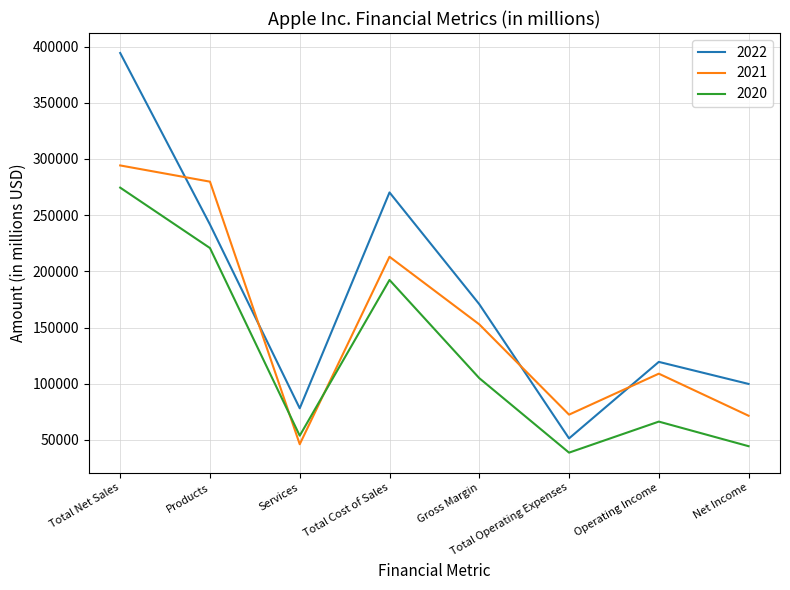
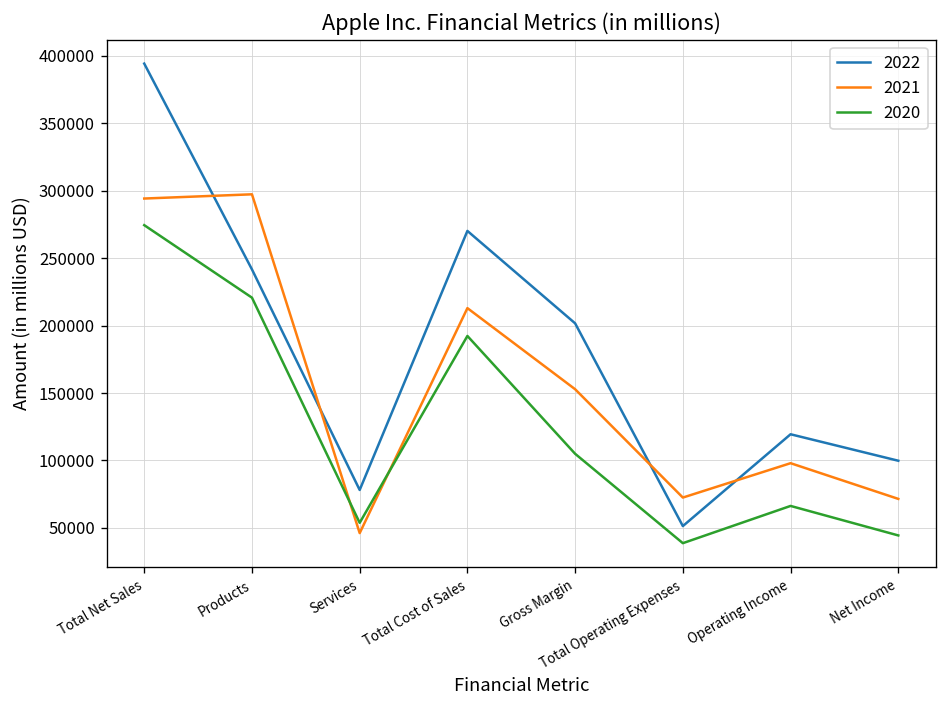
  {
    "2022": {
      "Total Net Sales": 394000,
      "Products": 242000,
      "Services": 78000,
      "Total Cost of Sales": 270000,
-     "Gross Margin": 171000,
+     "Gross Margin": 202000,
      "Total Operating Expenses": 51000,
      "Operating Income": 119000,
      "Net Income": 100000
    },
    "2021": {
      "Total Net Sales": 294000,
-     "Products": 280000,
+     "Products": 297000,
      "Services": 46000,
      "Total Cost of Sales": 213000,
      "Gross Margin": 153000,
      "Total Operating Expenses": 72000,
-     "Operating Income": 109000,
+     "Operating Income": 98000,
      "Net Income": 72000
    },
    "2020": {
      "Total Net Sales": 275000,
      "Products": 221000,
      "Services": 54000,
      "Total Cost of Sales": 192000,
      "Gross Margin": 105000,
      "Total Operating Expenses": 39000,
      "Operating Income": 66000,
      "Net Income": 44000
    }
  }
